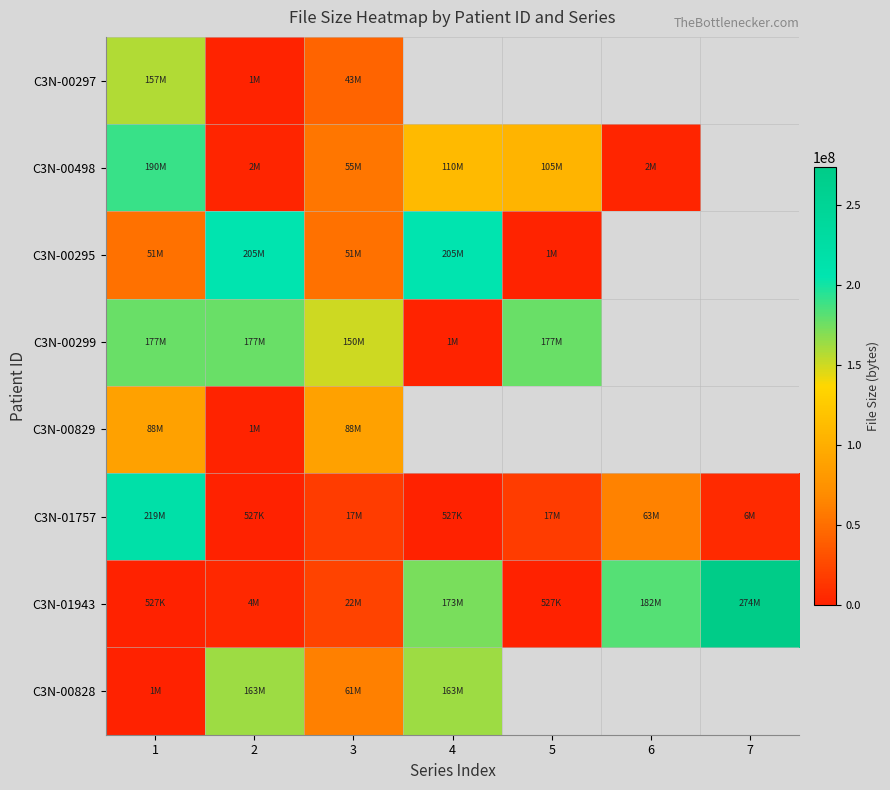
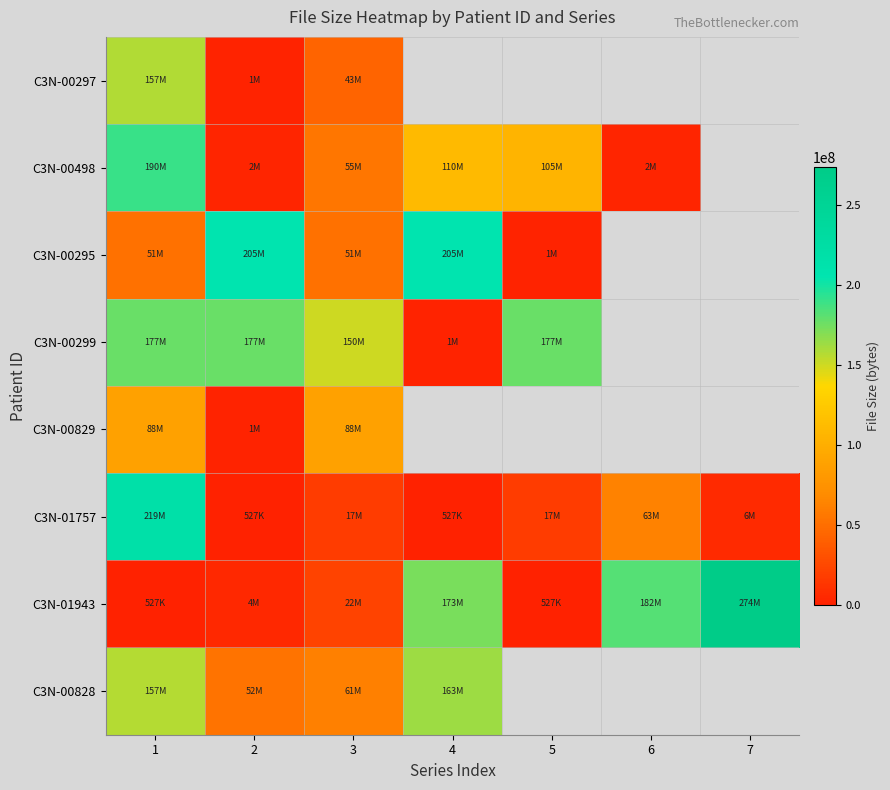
  {
    "C3N-00297": {
      "1": "157M",
      "2": "1M",
      "3": "43M"
    },
    "C3N-00498": {
      "1": "190M",
      "2": "2M",
      "3": "55M",
      "4": "110M",
      "5": "105M",
      "6": "2M"
    },
    "C3N-00295": {
      "1": "51M",
      "2": "205M",
      "3": "51M",
      "4": "205M",
      "5": "1M"
    },
    "C3N-00299": {
      "1": "177M",
      "2": "177M",
      "3": "150M",
      "4": "1M",
      "5": "177M"
    },
    "C3N-00829": {
      "1": "88M",
      "2": "1M",
      "3": "88M"
    },
    "C3N-01757": {
      "1": "219M",
      "2": "527K",
      "3": "17M",
      "4": "527K",
      "5": "17M",
      "6": "63M",
      "7": "6M"
    },
    "C3N-01943": {
      "1": "527K",
      "2": "4M",
      "3": "22M",
      "4": "173M",
      "5": "527K",
      "6": "182M",
      "7": "274M"
    },
    "C3N-00828": {
-     "1": "1M",
-     "2": "163M",
+     "1": "157M",
+     "2": "52M",
      "3": "61M",
      "4": "163M"
    }
  }
